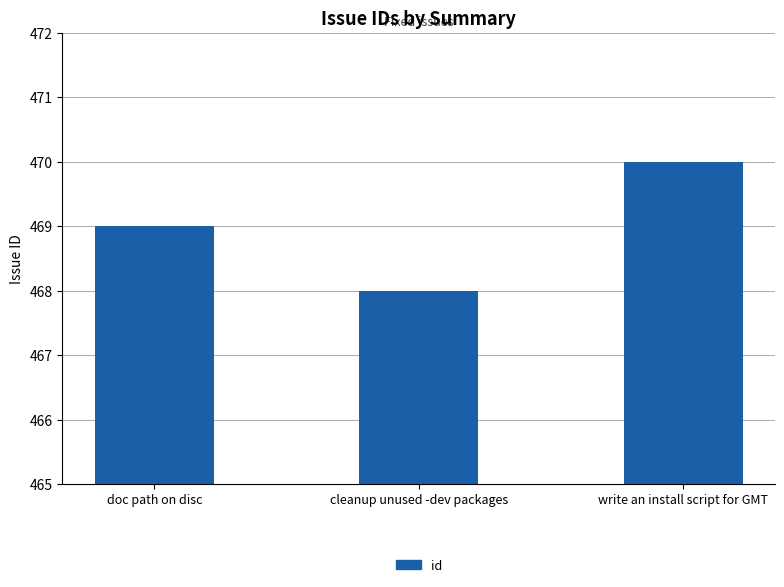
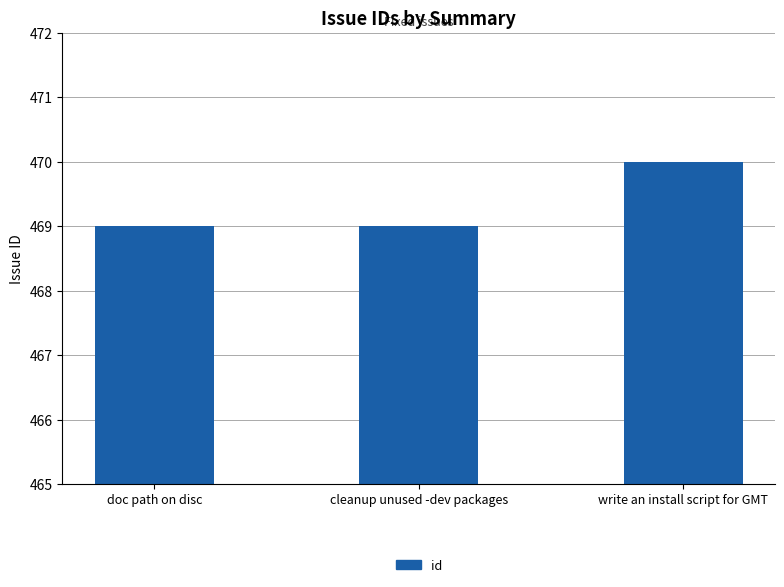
  {
    "doc path on disc": 469,
-   "cleanup unused -dev packages": 468,
+   "cleanup unused -dev packages": 469,
    "write an install script for GMT": 470
  }
